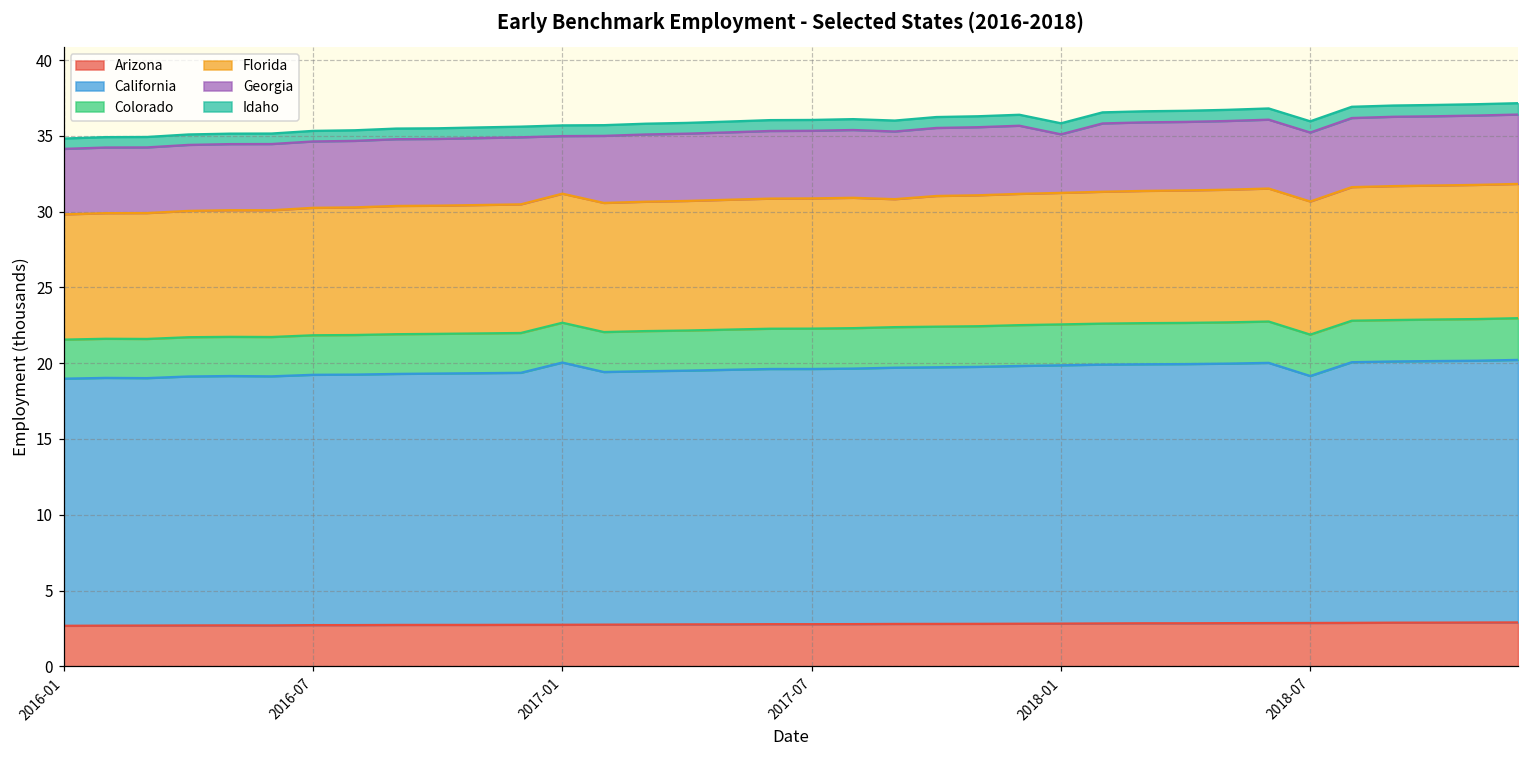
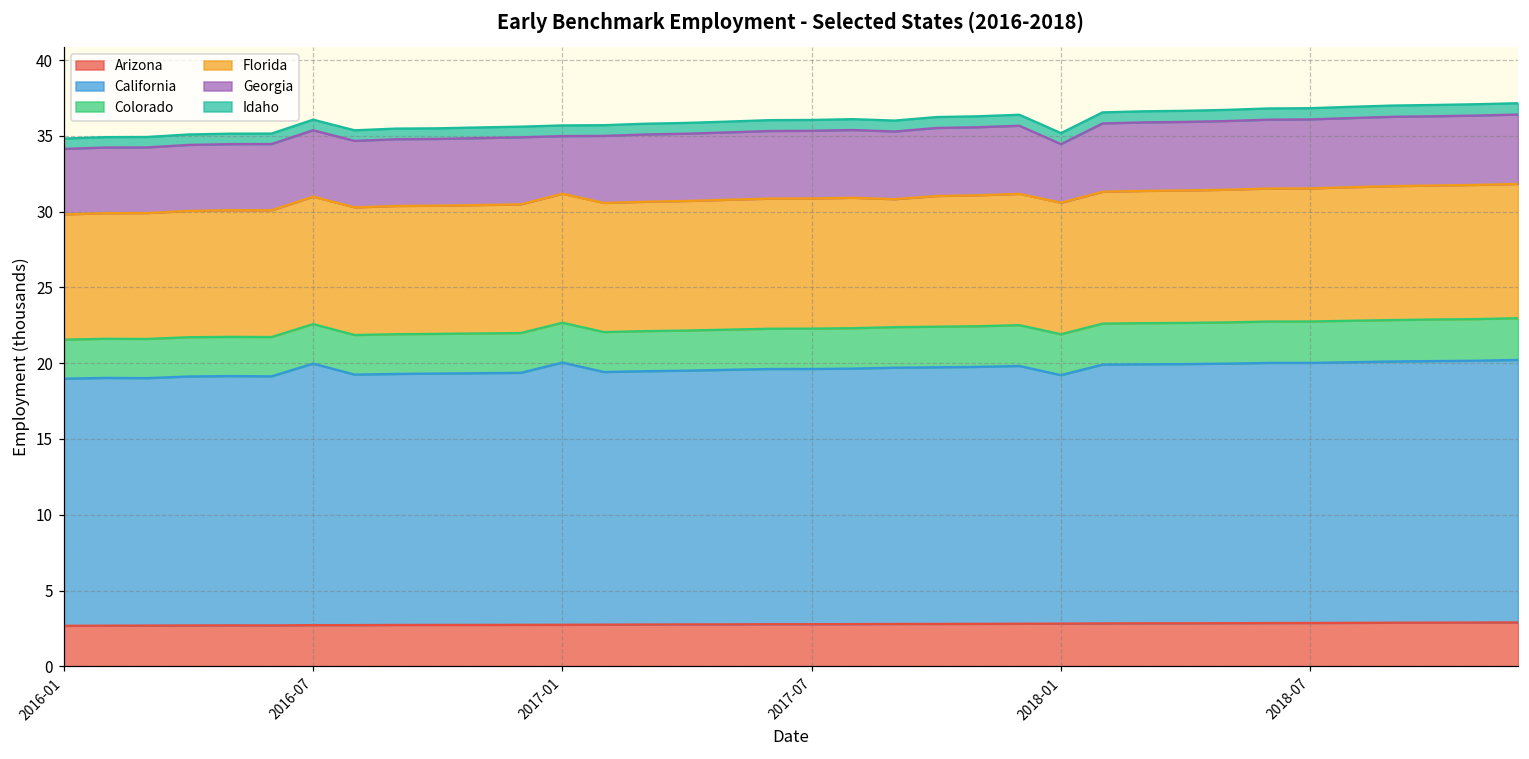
  {
    "Arizona": {
      "2016-01": 2.7,
      "2016-07": 2.7,
      "2017-01": 2.7,
      "2017-07": 2.8,
      "2018-01": 2.8,
      "2018-07": 2.9
    },
    "California": {
      "2016-01": 16.3,
-     "2016-07": 16.5,
+     "2016-07": 17.3,
      "2017-01": 17.3,
      "2017-07": 16.8,
-     "2018-01": 17.0,
-     "2018-07": 16.3
+     "2018-01": 16.4,
+     "2018-07": 17.2
    },
    "Florida": {
      "2016-01": 8.3,
      "2016-07": 8.4,
      "2017-01": 8.5,
      "2017-07": 8.6,
      "2018-01": 8.7,
      "2018-07": 8.8
    },
    "Georgia": {
      "2016-01": 4.3,
      "2016-07": 4.4,
      "2017-01": 3.8,
      "2017-07": 4.5,
      "2018-01": 3.9,
      "2018-07": 4.6
    }
  }
